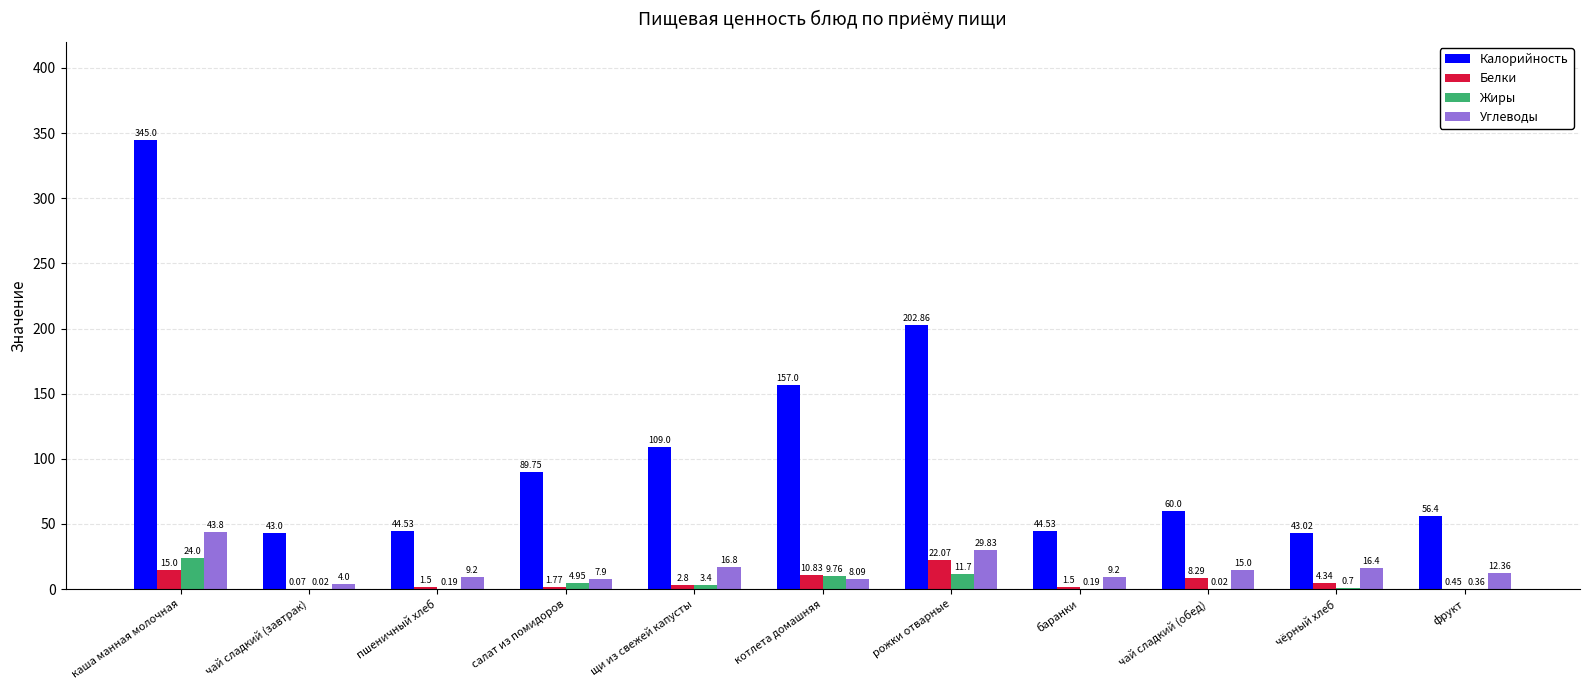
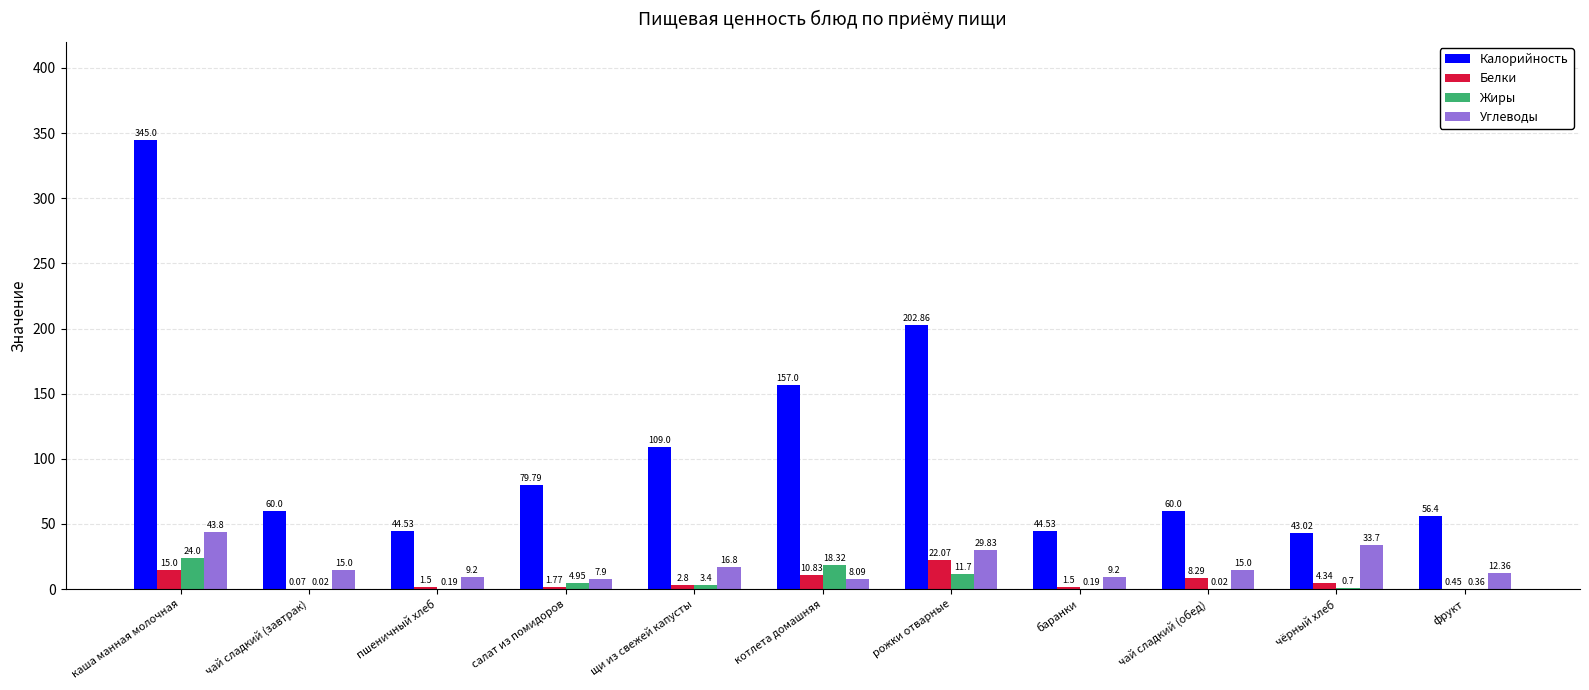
  {
    "Калорийность": {
      "каша манная молочная": 345.0,
-     "чай сладкий (завтрак)": 43.0,
+     "чай сладкий (завтрак)": 60.0,
      "пшеничный хлеб": 44.53,
-     "салат из помидоров": 89.75,
+     "салат из помидоров": 79.79,
      "щи из свежей капусты": 109.0,
      "котлета домашняя": 157.0,
      "рожки отварные": 202.86,
      "баранки": 44.53,
      "чай сладкий (обед)": 60.0,
      "чёрный хлеб": 43.02,
      "фрукт": 56.4
    },
    "Белки": {
      "каша манная молочная": 15.0,
      "чай сладкий (завтрак)": 0.07,
      "пшеничный хлеб": 1.5,
      "салат из помидоров": 1.77,
      "щи из свежей капусты": 2.8,
      "котлета домашняя": 10.83,
      "рожки отварные": 22.07,
      "баранки": 1.5,
      "чай сладкий (обед)": 8.29,
      "чёрный хлеб": 4.34,
      "фрукт": 0.45
    },
    "Жиры": {
      "каша манная молочная": 24.0,
      "чай сладкий (завтрак)": 0.02,
      "пшеничный хлеб": 0.19,
      "салат из помидоров": 4.95,
      "щи из свежей капусты": 3.4,
-     "котлета домашняя": 9.76,
+     "котлета домашняя": 18.32,
      "рожки отварные": 11.7,
      "баранки": 0.19,
      "чай сладкий (обед)": 0.02,
      "чёрный хлеб": 0.7,
      "фрукт": 0.36
    },
    "Углеводы": {
      "каша манная молочная": 43.8,
-     "чай сладкий (завтрак)": 4.0,
+     "чай сладкий (завтрак)": 15.0,
      "пшеничный хлеб": 9.2,
      "салат из помидоров": 7.9,
      "щи из свежей капусты": 16.8,
      "котлета домашняя": 8.09,
      "рожки отварные": 29.83,
      "баранки": 9.2,
      "чай сладкий (обед)": 15.0,
-     "чёрный хлеб": 16.4,
+     "чёрный хлеб": 33.7,
      "фрукт": 12.36
    }
  }
